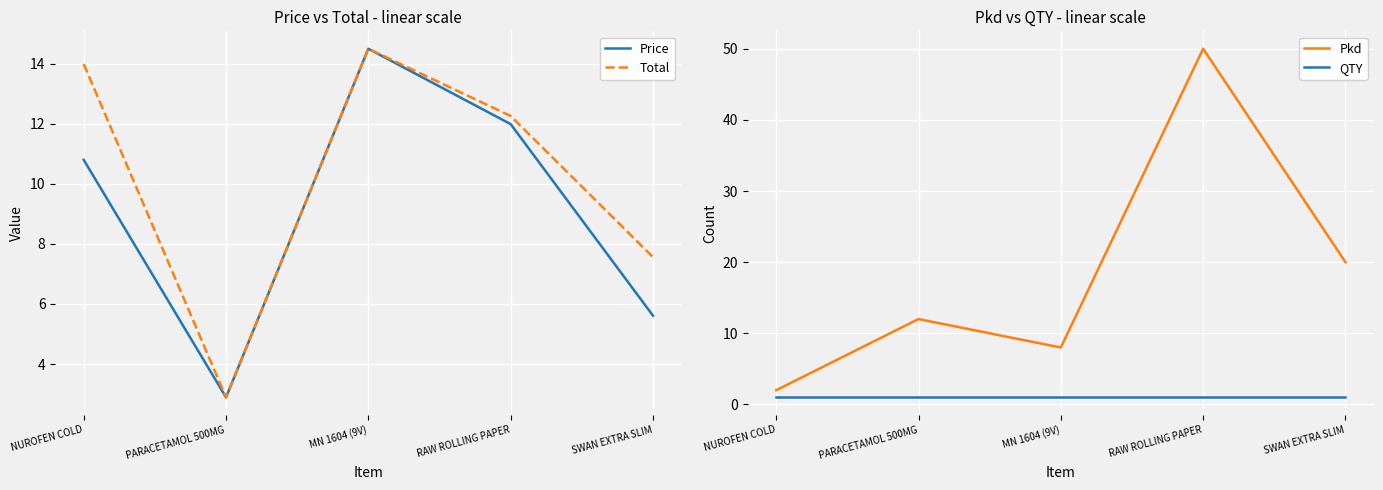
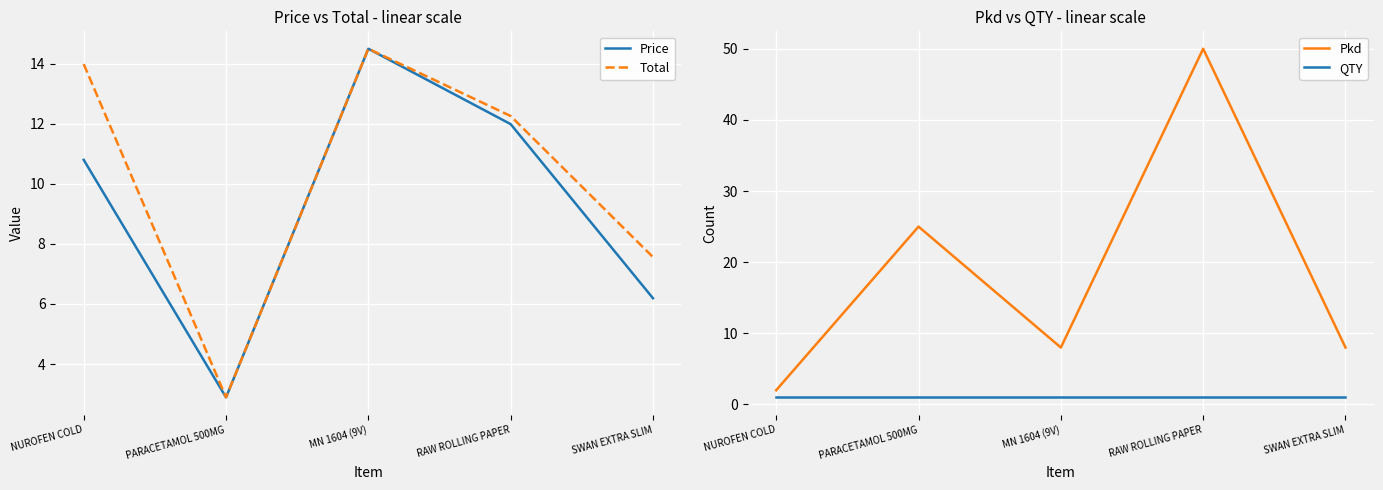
  {
    "Price vs Total - linear scale": {
      "Price": {
        "NUROFEN COLD": 10.8,
        "RAW ROLLING PAPER": 12.0,
-       "SWAN EXTRA SLIM": 5.6
+       "SWAN EXTRA SLIM": 6.2
      },
      "Total": {
        "NUROFEN COLD": 14.0,
        "RAW ROLLING PAPER": 12.3,
        "SWAN EXTRA SLIM": 7.6
      }
    },
    "Pkd vs QTY - linear scale": {
      "Pkd": {
        "NUROFEN COLD": 2,
-       "PARACETAMOL 500MG": 12,
+       "PARACETAMOL 500MG": 25,
        "MN 1604 (9V)": 8,
        "RAW ROLLING PAPER": 50,
-       "SWAN EXTRA SLIM": 20
+       "SWAN EXTRA SLIM": 8
      },
      "QTY": {
        "NUROFEN COLD": 1,
        "PARACETAMOL 500MG": 1,
        "MN 1604 (9V)": 1,
        "RAW ROLLING PAPER": 1,
        "SWAN EXTRA SLIM": 1
      }
    }
  }
